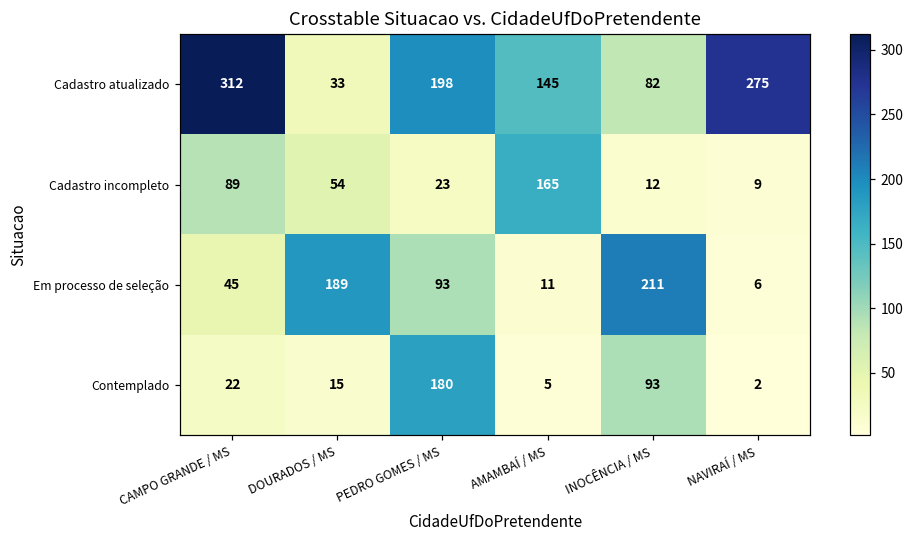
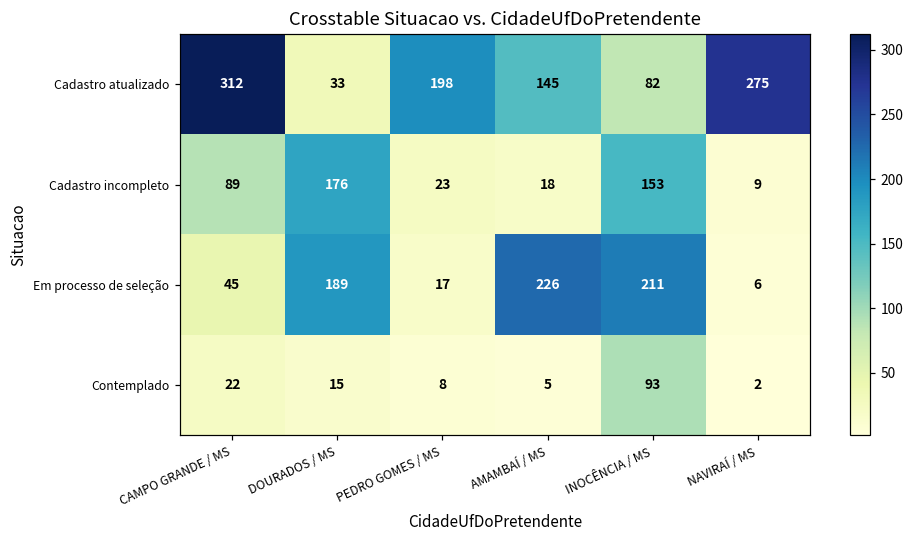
  {
    "Cadastro atualizado": {
      "CAMPO GRANDE / MS": 312,
      "DOURADOS / MS": 33,
      "PEDRO GOMES / MS": 198,
      "AMAMBAÍ / MS": 145,
      "INOCÊNCIA / MS": 82,
      "NAVIRAÍ / MS": 275
    },
    "Cadastro incompleto": {
      "CAMPO GRANDE / MS": 89,
-     "DOURADOS / MS": 54,
+     "DOURADOS / MS": 176,
      "PEDRO GOMES / MS": 23,
-     "AMAMBAÍ / MS": 165,
-     "INOCÊNCIA / MS": 12,
+     "AMAMBAÍ / MS": 18,
+     "INOCÊNCIA / MS": 153,
      "NAVIRAÍ / MS": 9
    },
    "Em processo de seleção": {
      "CAMPO GRANDE / MS": 45,
      "DOURADOS / MS": 189,
-     "PEDRO GOMES / MS": 93,
-     "AMAMBAÍ / MS": 11,
+     "PEDRO GOMES / MS": 17,
+     "AMAMBAÍ / MS": 226,
      "INOCÊNCIA / MS": 211,
      "NAVIRAÍ / MS": 6
    },
    "Contemplado": {
      "CAMPO GRANDE / MS": 22,
      "DOURADOS / MS": 15,
-     "PEDRO GOMES / MS": 180,
+     "PEDRO GOMES / MS": 8,
      "AMAMBAÍ / MS": 5,
      "INOCÊNCIA / MS": 93,
      "NAVIRAÍ / MS": 2
    }
  }
